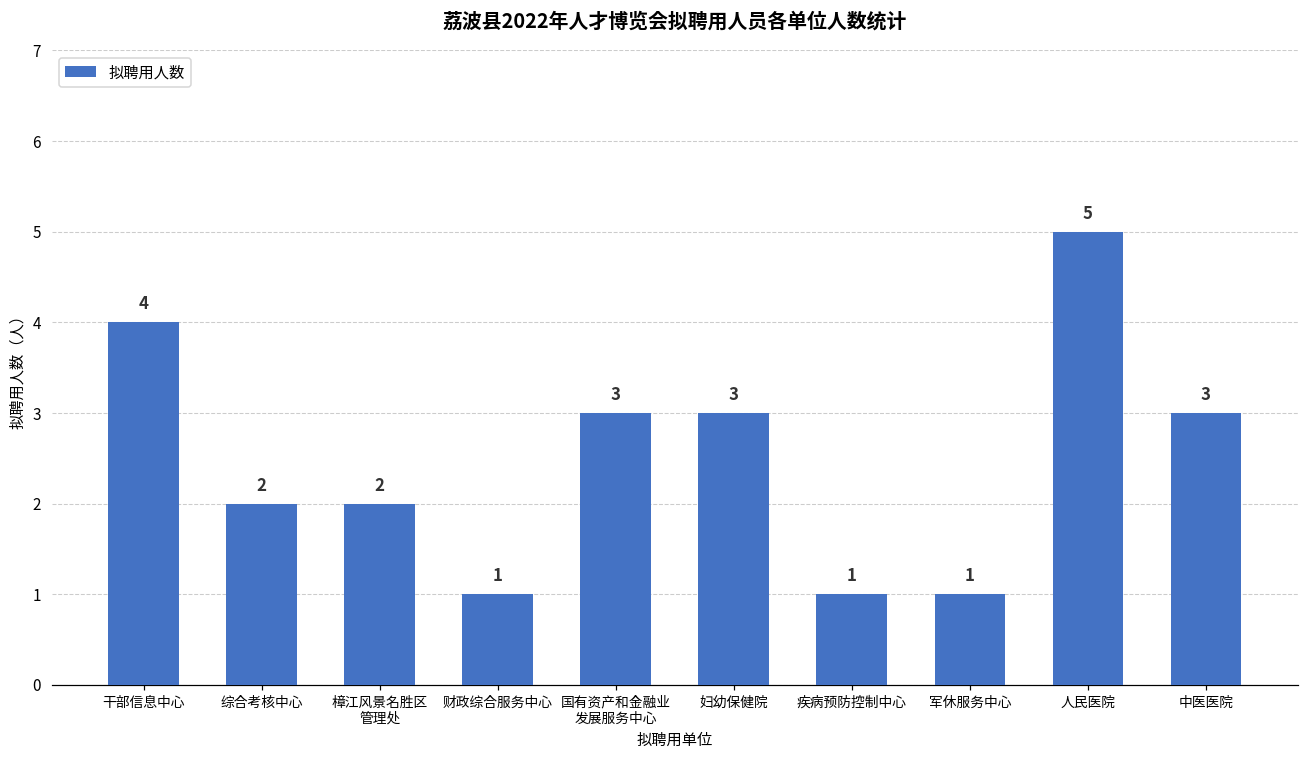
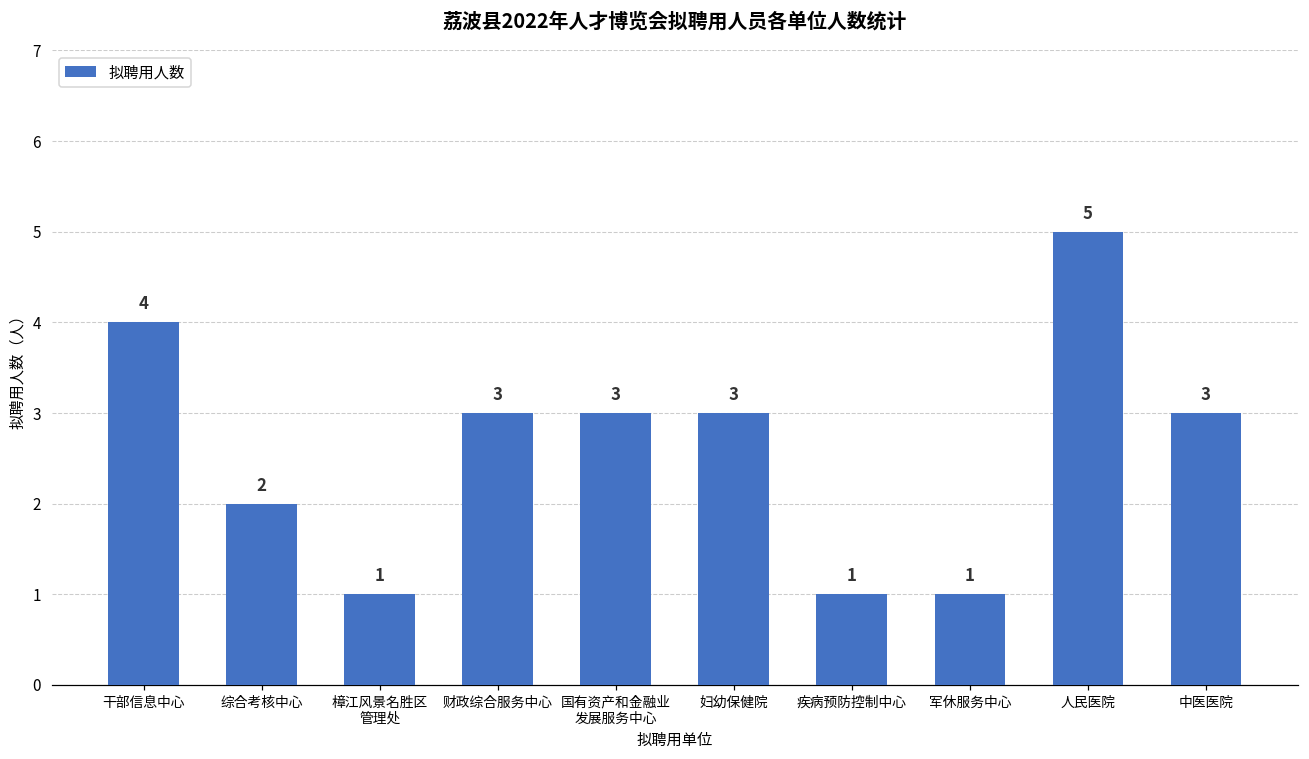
  {
    "干部信息中心": 4,
    "综合考核中心": 2,
-   "樟江风景名胜区 管理处": 2,
-   "财政综合服务中心": 1,
+   "樟江风景名胜区 管理处": 1,
+   "财政综合服务中心": 3,
    "国有资产和金融业 发展服务中心": 3,
    "妇幼保健院": 3,
    "疾病预防控制中心": 1,
    "军休服务中心": 1,
    "人民医院": 5,
    "中医医院": 3
  }
